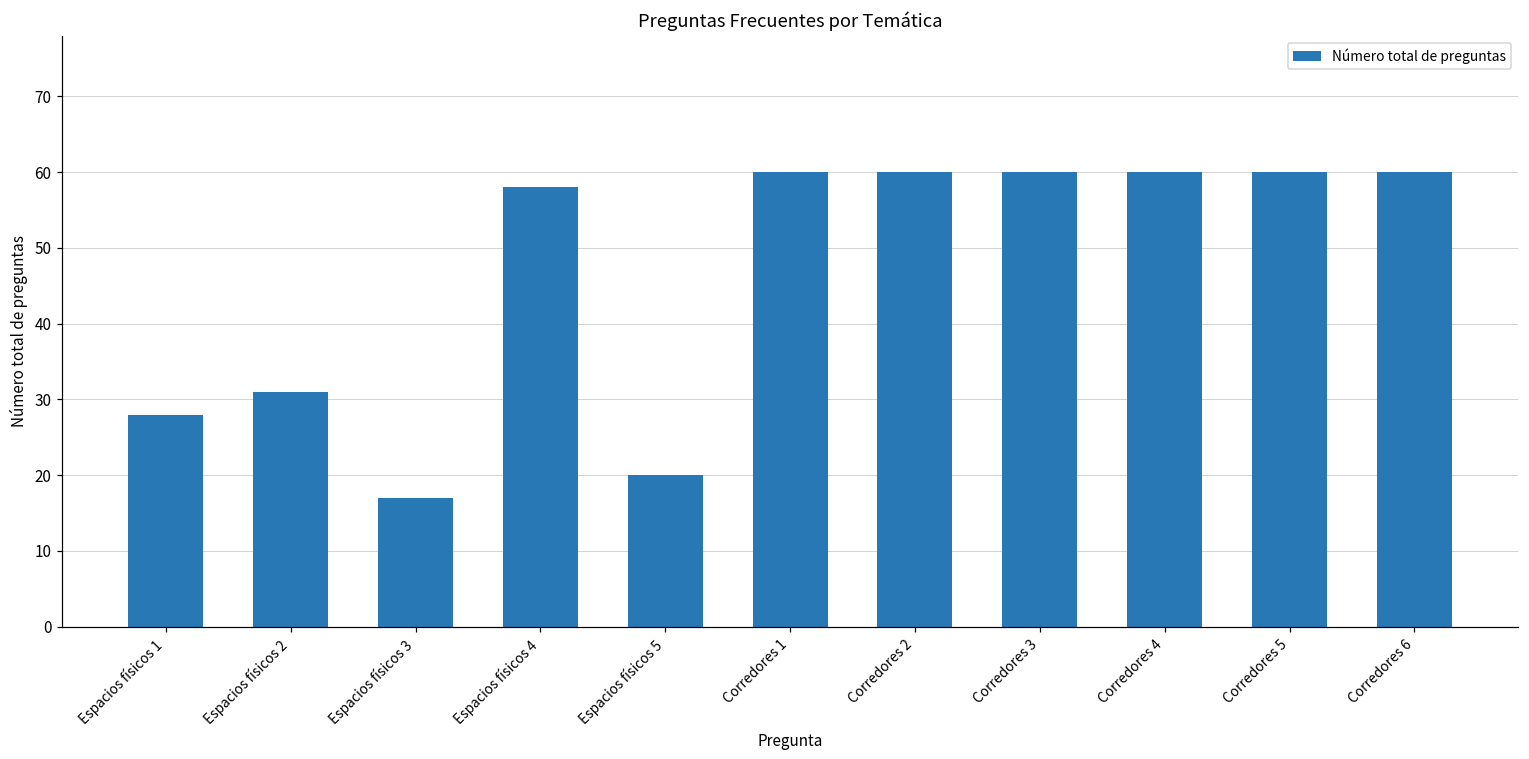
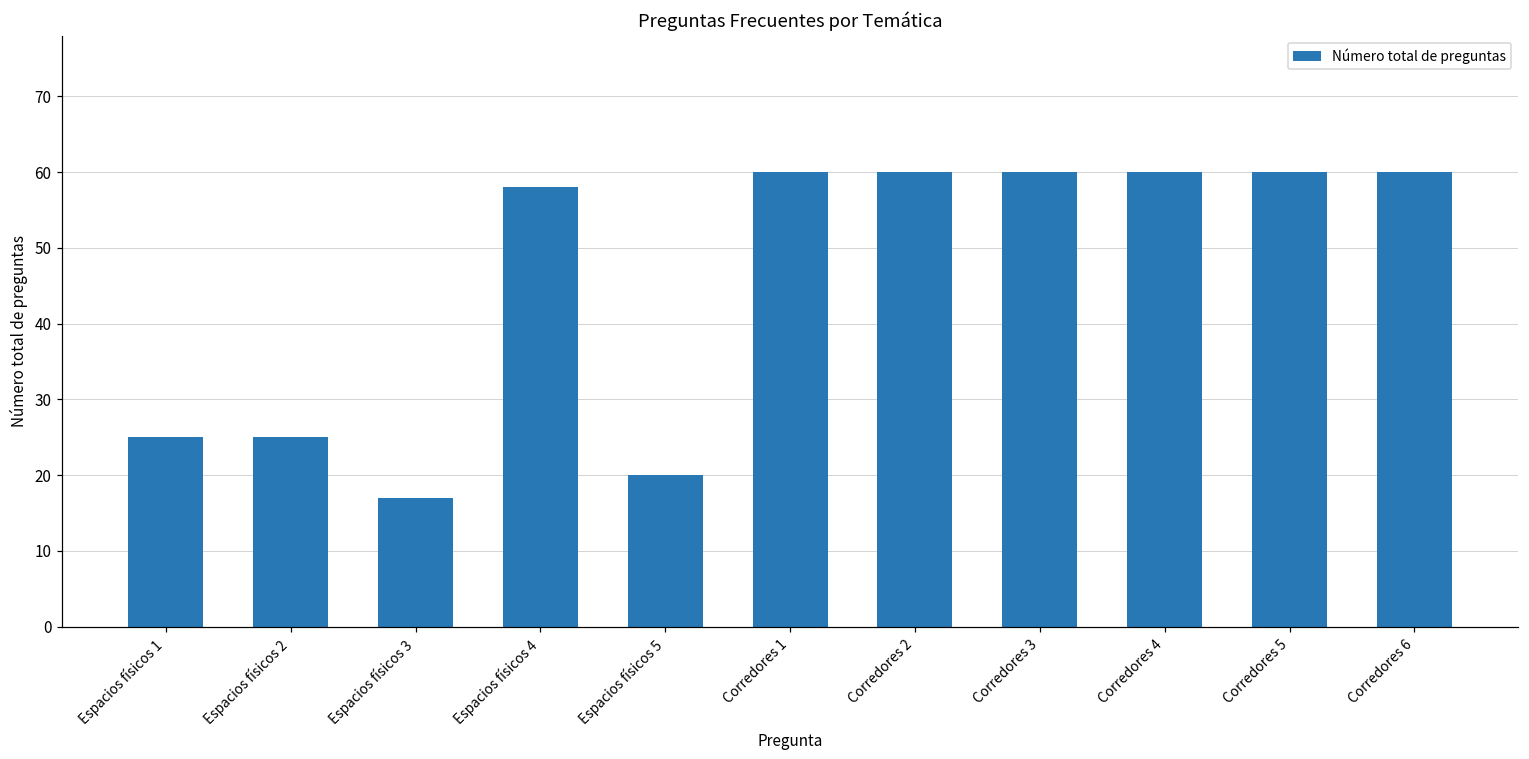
  {
-   "Espacios físicos 1": 28,
-   "Espacios físicos 2": 31,
+   "Espacios físicos 1": 25,
+   "Espacios físicos 2": 25,
    "Espacios físicos 3": 17,
    "Espacios físicos 4": 58,
    "Espacios físicos 5": 20,
    "Corredores 1": 60,
    "Corredores 2": 60,
    "Corredores 3": 60,
    "Corredores 4": 60,
    "Corredores 5": 60,
    "Corredores 6": 60
  }
